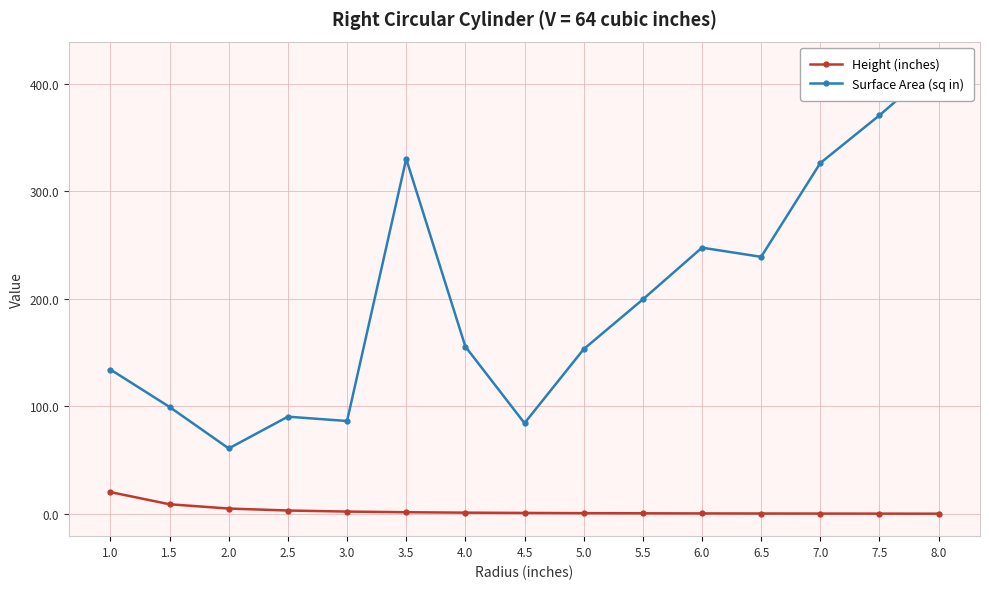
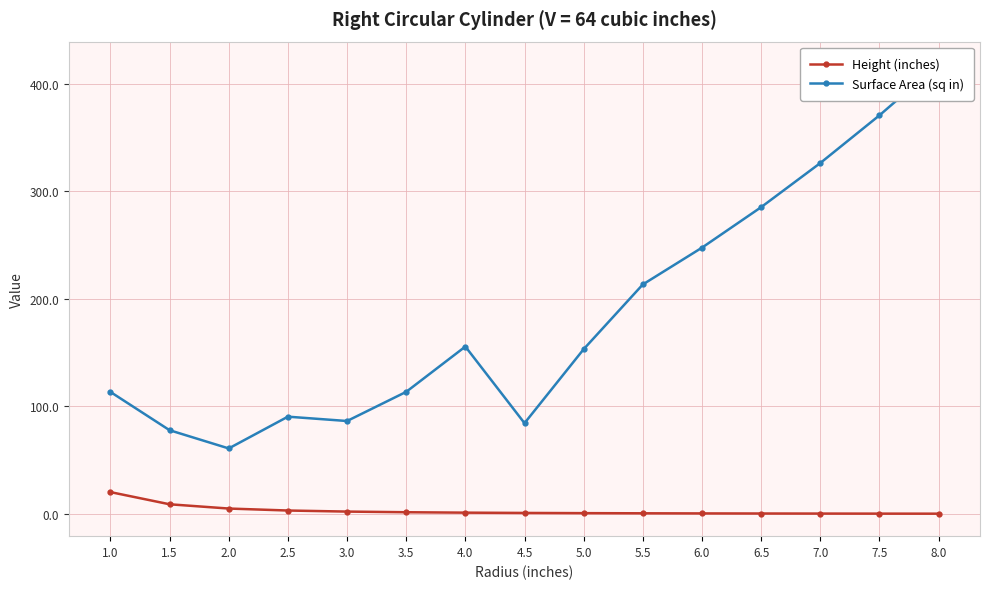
  {
    "Height (inches)": {
      "1.0": 20,
      "1.5": 9,
      "2.0": 5,
      "2.5": 3,
      "3.0": 2,
      "3.5": 2,
      "4.0": 1,
      "4.5": 1,
      "5.0": 1,
      "5.5": 1,
      "6.0": 1,
      "6.5": 0,
      "7.0": 0,
      "7.5": 0,
      "8.0": 0
    },
    "Surface Area (sq in)": {
-     "1.0": 134,
-     "1.5": 99,
+     "1.0": 113,
+     "1.5": 78,
      "2.0": 61,
      "2.5": 90,
      "3.0": 86,
-     "3.5": 330,
+     "3.5": 114,
      "4.0": 156,
      "4.5": 84,
      "5.0": 153,
-     "5.5": 199,
+     "5.5": 213,
      "6.0": 248,
-     "6.5": 239,
+     "6.5": 285,
      "7.0": 326,
      "7.5": 370
    }
  }
